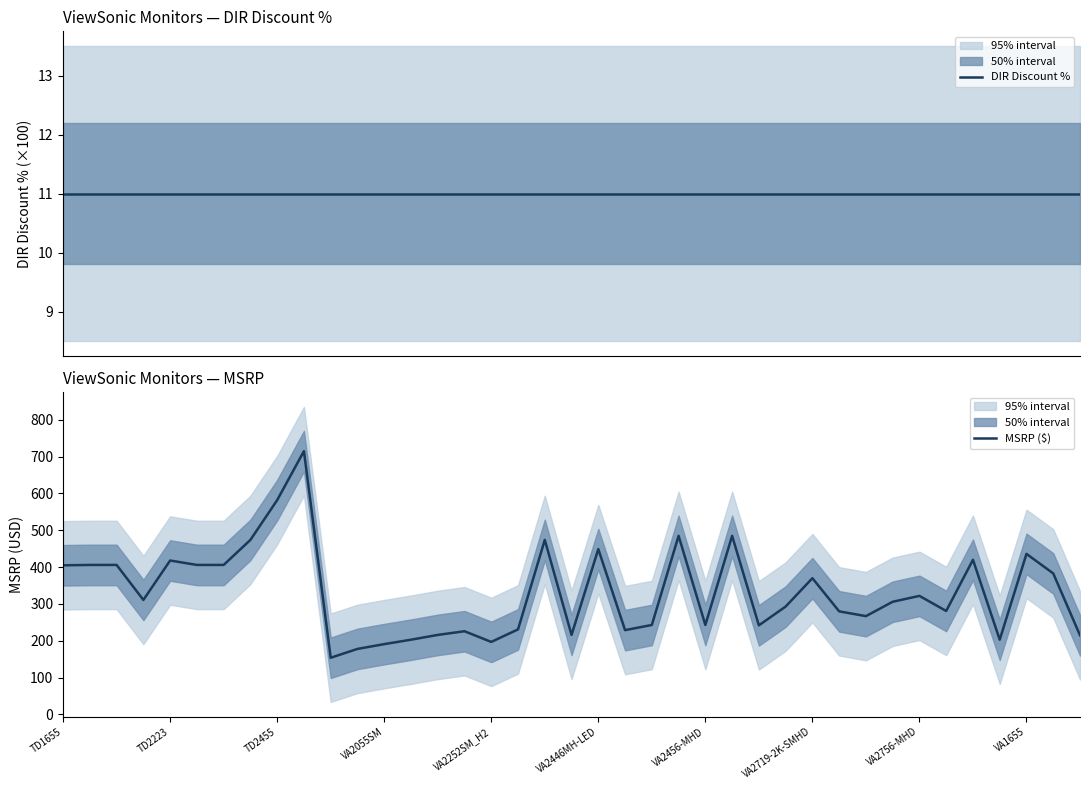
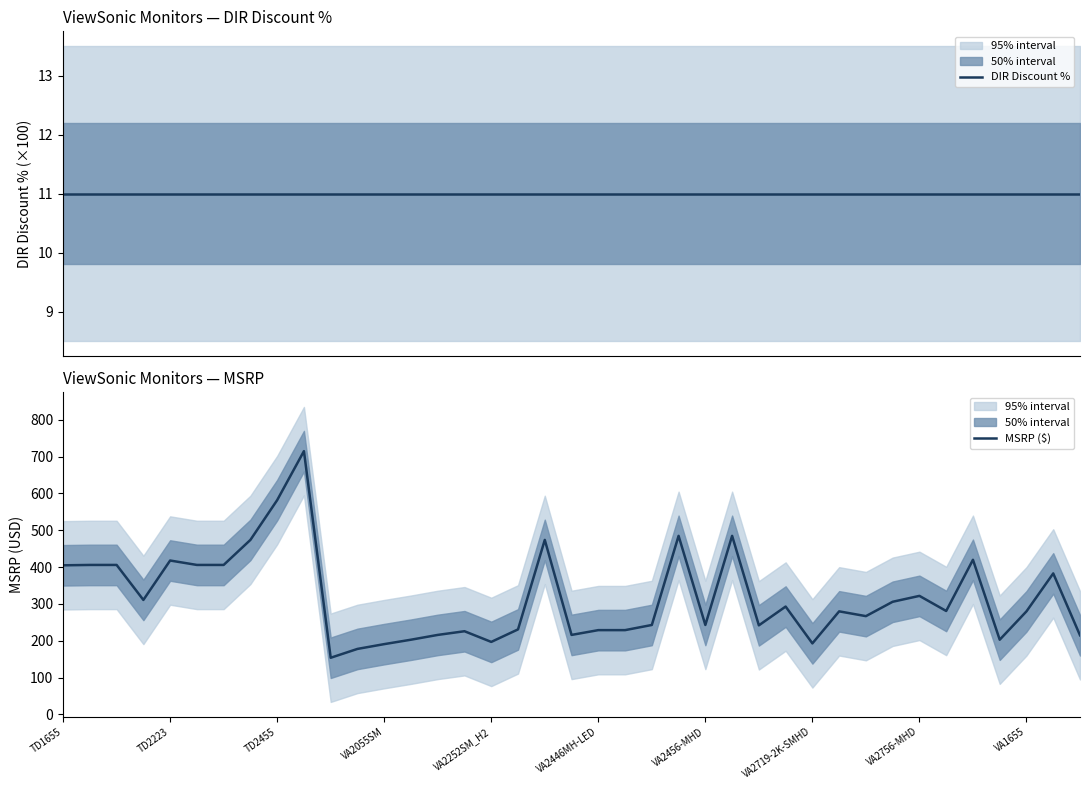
  {
    "ViewSonic Monitors — MSRP": {
      "MSRP ($)": {
        "TD1655": 410,
        "TD2223": 420,
        "TD2455": 580,
        "VA2055SM": 190,
        "VA2252SM_H2": 200,
-       "VA2446MH-LED": 450,
+       "VA2446MH-LED": 230,
        "VA2456-MHD": 240,
-       "VA2719-2K-SMHD": 370,
+       "VA2719-2K-SMHD": 190,
        "VA2756-MHD": 320,
-       "VA1655": 440
+       "VA1655": 280
      }
    }
  }
